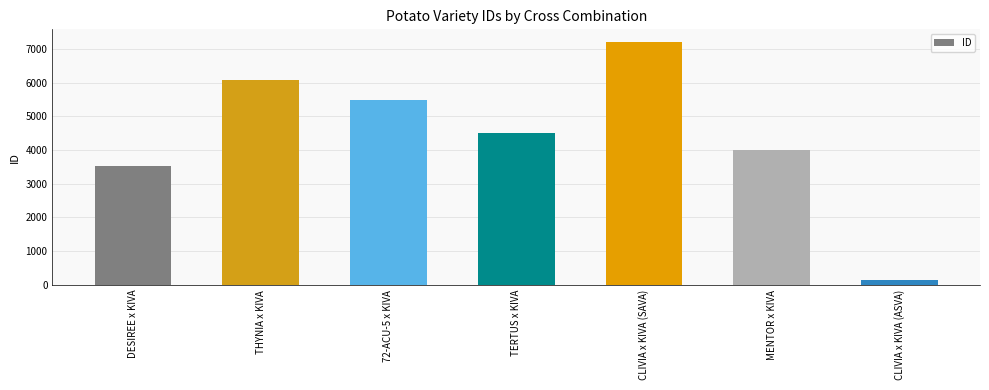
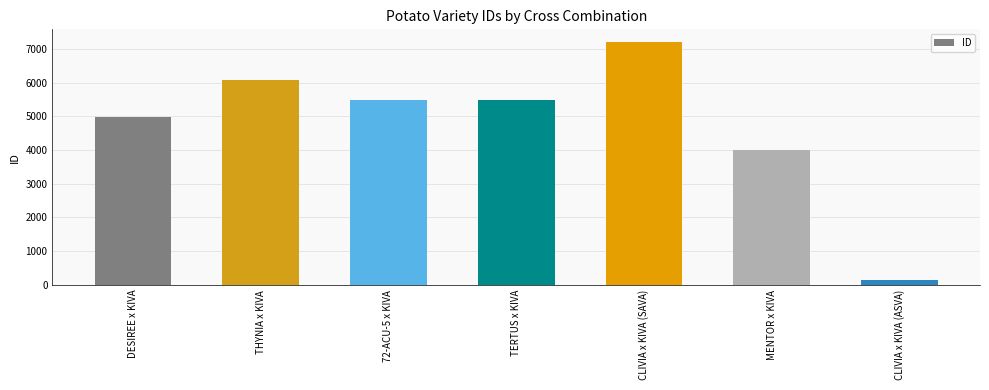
  {
-   "DESIREE x KIVA": 3500,
+   "DESIREE x KIVA": 5000,
    "THYNIA x KIVA": 6100,
    "72-ACU-5 x KIVA": 5500,
-   "TERTUS x KIVA": 4500,
+   "TERTUS x KIVA": 5500,
    "CLIVIA x KIVA (SAVA)": 7200,
    "MENTOR x KIVA": 4000,
    "CLIVIA x KIVA (ASVA)": 100
  }
